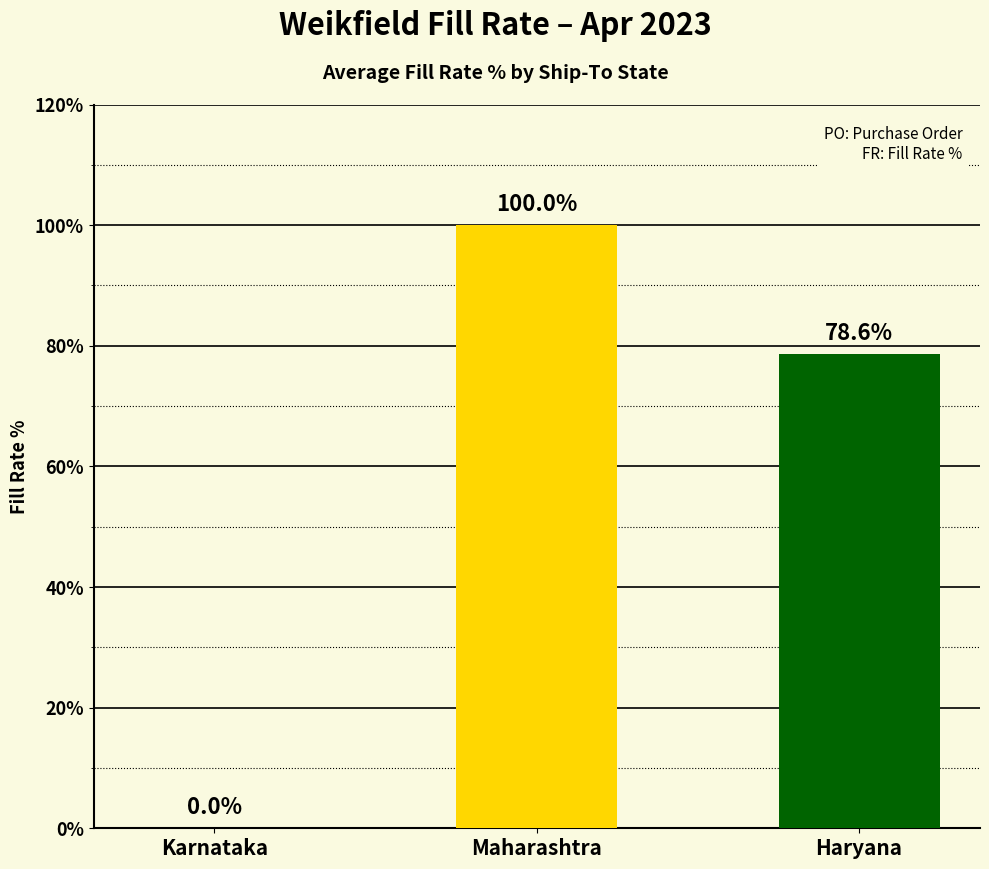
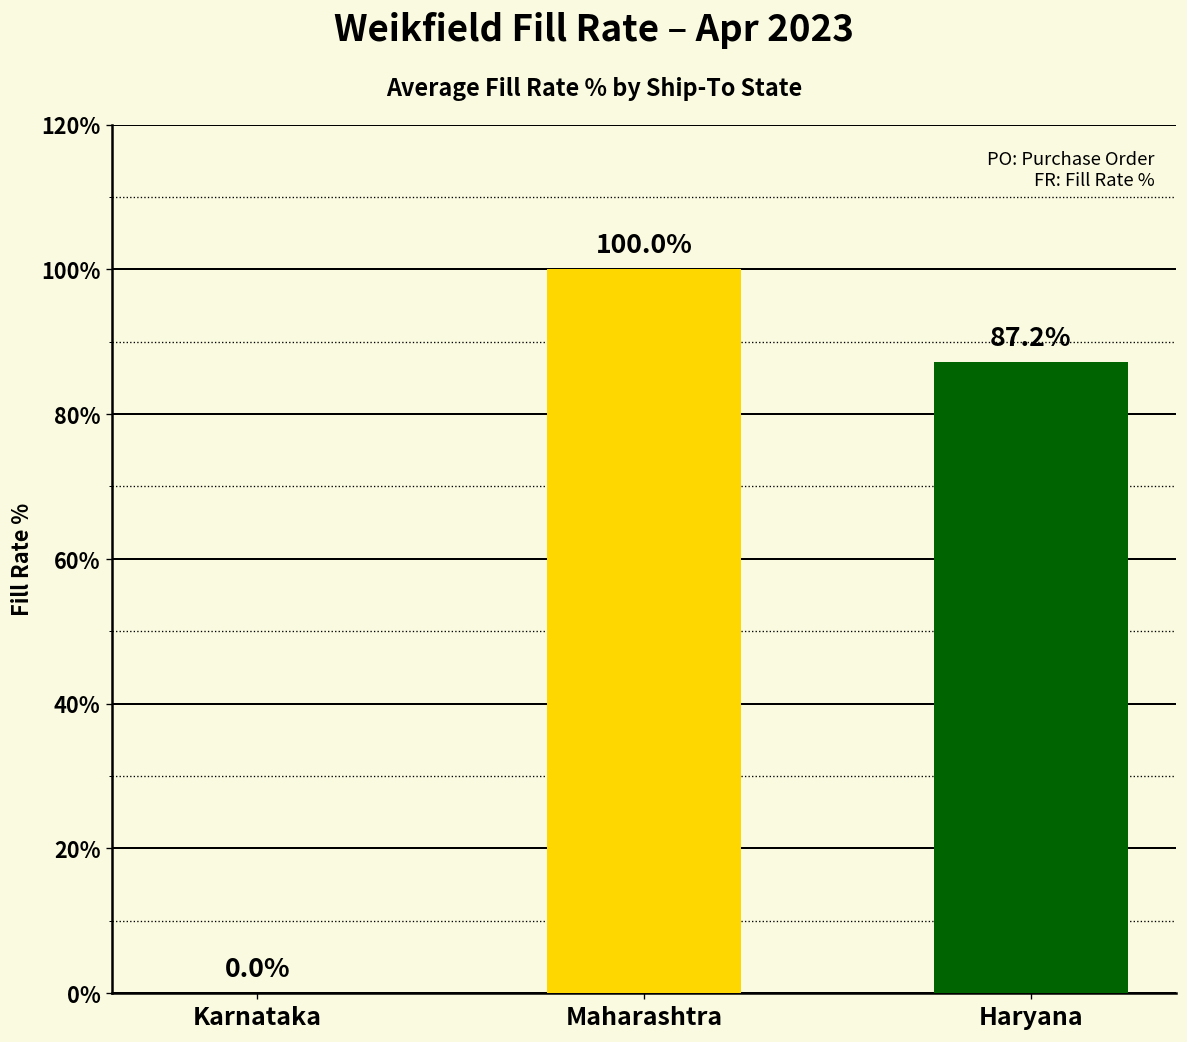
  {
    "Karnataka": "0.0%",
    "Maharashtra": "100.0%",
-   "Haryana": "78.6%"
+   "Haryana": "87.2%"
  }
